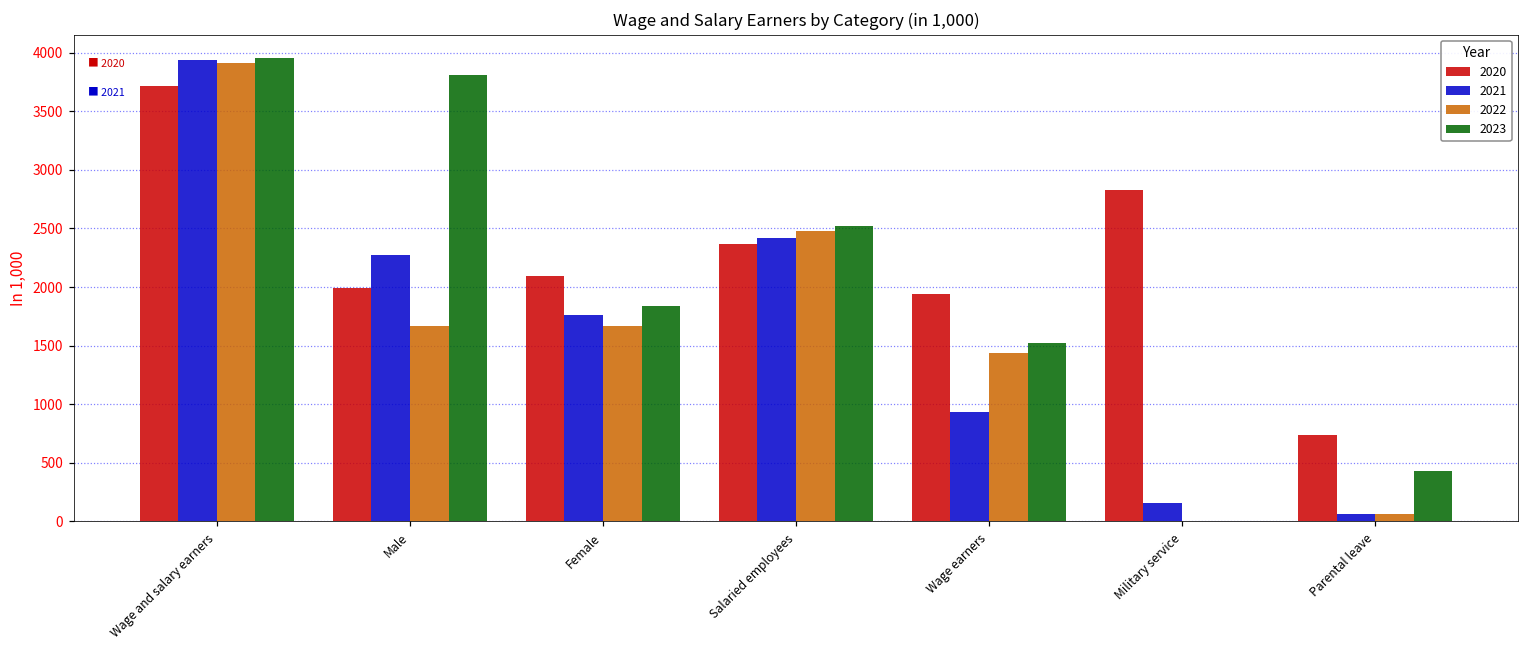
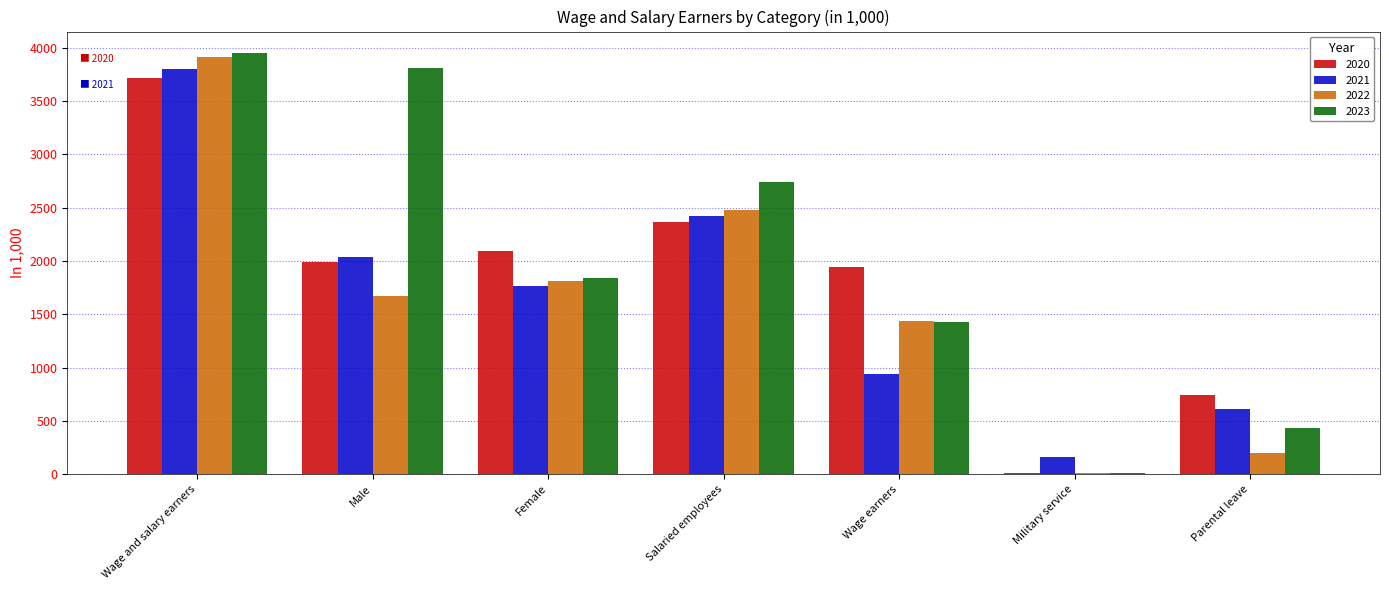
  {
    "2020": {
      "Wage and salary earners": 3720,
      "Male": 1990,
      "Female": 2100,
      "Salaried employees": 2370,
      "Wage earners": 1940,
-     "Military service": 2830,
+     "Military service": 10,
      "Parental leave": 740
    },
    "2021": {
-     "Wage and salary earners": 3940,
-     "Male": 2270,
+     "Wage and salary earners": 3810,
+     "Male": 2040,
      "Female": 1760,
      "Salaried employees": 2420,
      "Wage earners": 940,
      "Military service": 160,
-     "Parental leave": 70
+     "Parental leave": 610
    },
    "2022": {
      "Wage and salary earners": 3910,
      "Male": 1670,
-     "Female": 1670,
+     "Female": 1820,
      "Salaried employees": 2480,
      "Wage earners": 1440,
-     "Parental leave": 60
+     "Parental leave": 200
    },
    "2023": {
      "Wage and salary earners": 3960,
      "Male": 3810,
      "Female": 1840,
-     "Salaried employees": 2530,
-     "Wage earners": 1520,
+     "Salaried employees": 2750,
+     "Wage earners": 1430,
      "Parental leave": 430
    }
  }
